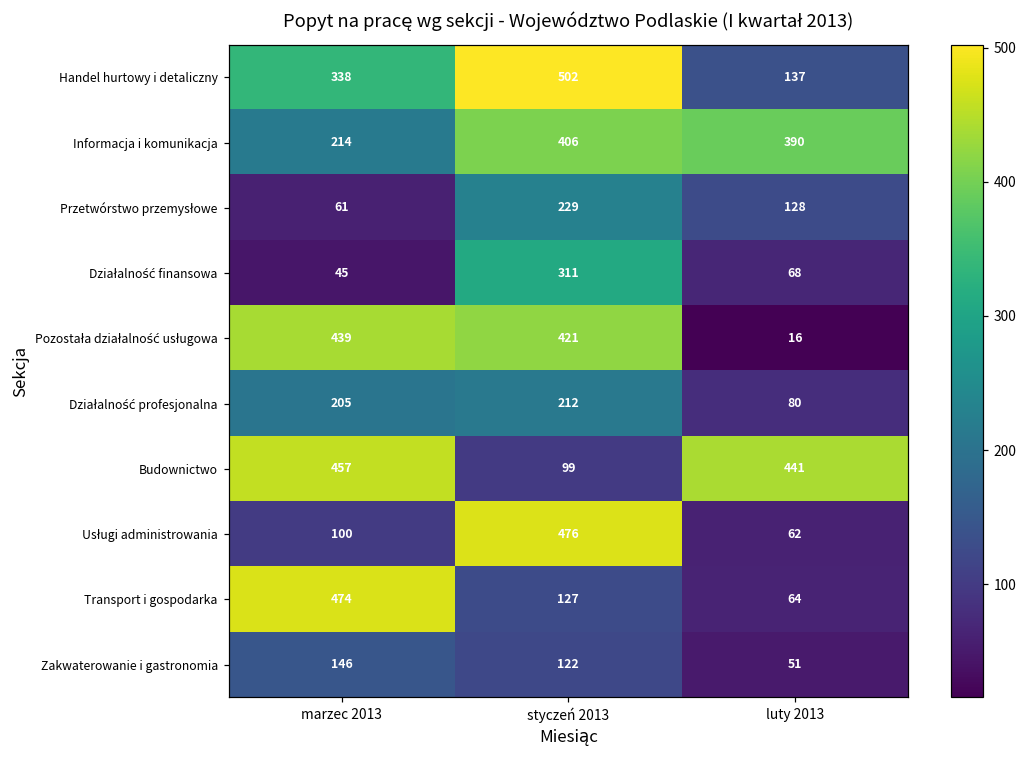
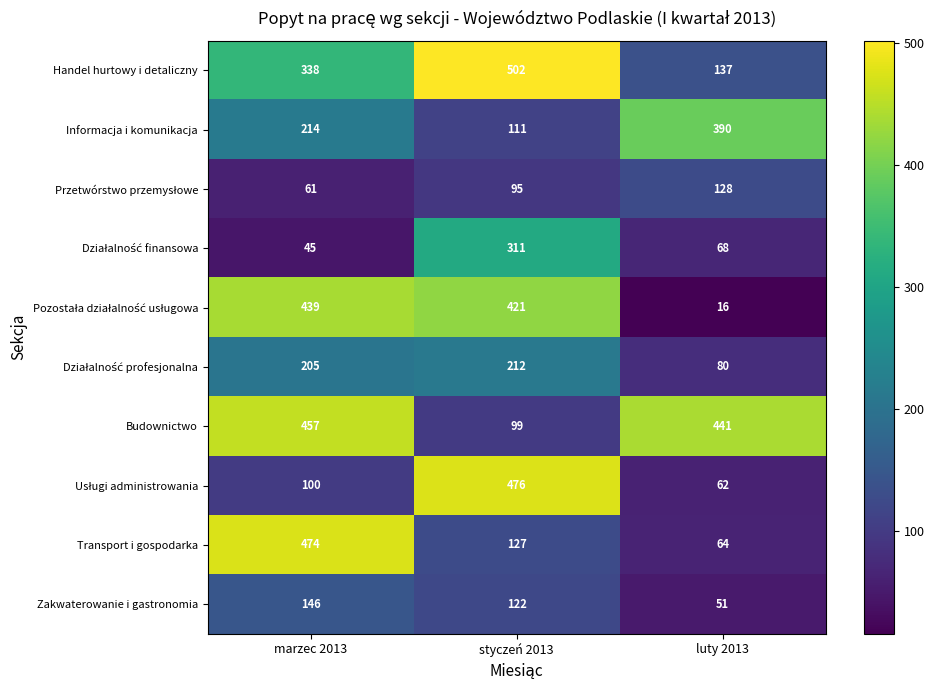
  {
    "Handel hurtowy i detaliczny": {
      "marzec 2013": 338,
      "styczeń 2013": 502,
      "luty 2013": 137
    },
    "Informacja i komunikacja": {
      "marzec 2013": 214,
-     "styczeń 2013": 406,
+     "styczeń 2013": 111,
      "luty 2013": 390
    },
    "Przetwórstwo przemysłowe": {
      "marzec 2013": 61,
-     "styczeń 2013": 229,
+     "styczeń 2013": 95,
      "luty 2013": 128
    },
    "Działalność finansowa": {
      "marzec 2013": 45,
      "styczeń 2013": 311,
      "luty 2013": 68
    },
    "Pozostała działalność usługowa": {
      "marzec 2013": 439,
      "styczeń 2013": 421,
      "luty 2013": 16
    },
    "Działalność profesjonalna": {
      "marzec 2013": 205,
      "styczeń 2013": 212,
      "luty 2013": 80
    },
    "Budownictwo": {
      "marzec 2013": 457,
      "styczeń 2013": 99,
      "luty 2013": 441
    },
    "Usługi administrowania": {
      "marzec 2013": 100,
      "styczeń 2013": 476,
      "luty 2013": 62
    },
    "Transport i gospodarka": {
      "marzec 2013": 474,
      "styczeń 2013": 127,
      "luty 2013": 64
    },
    "Zakwaterowanie i gastronomia": {
      "marzec 2013": 146,
      "styczeń 2013": 122,
      "luty 2013": 51
    }
  }
